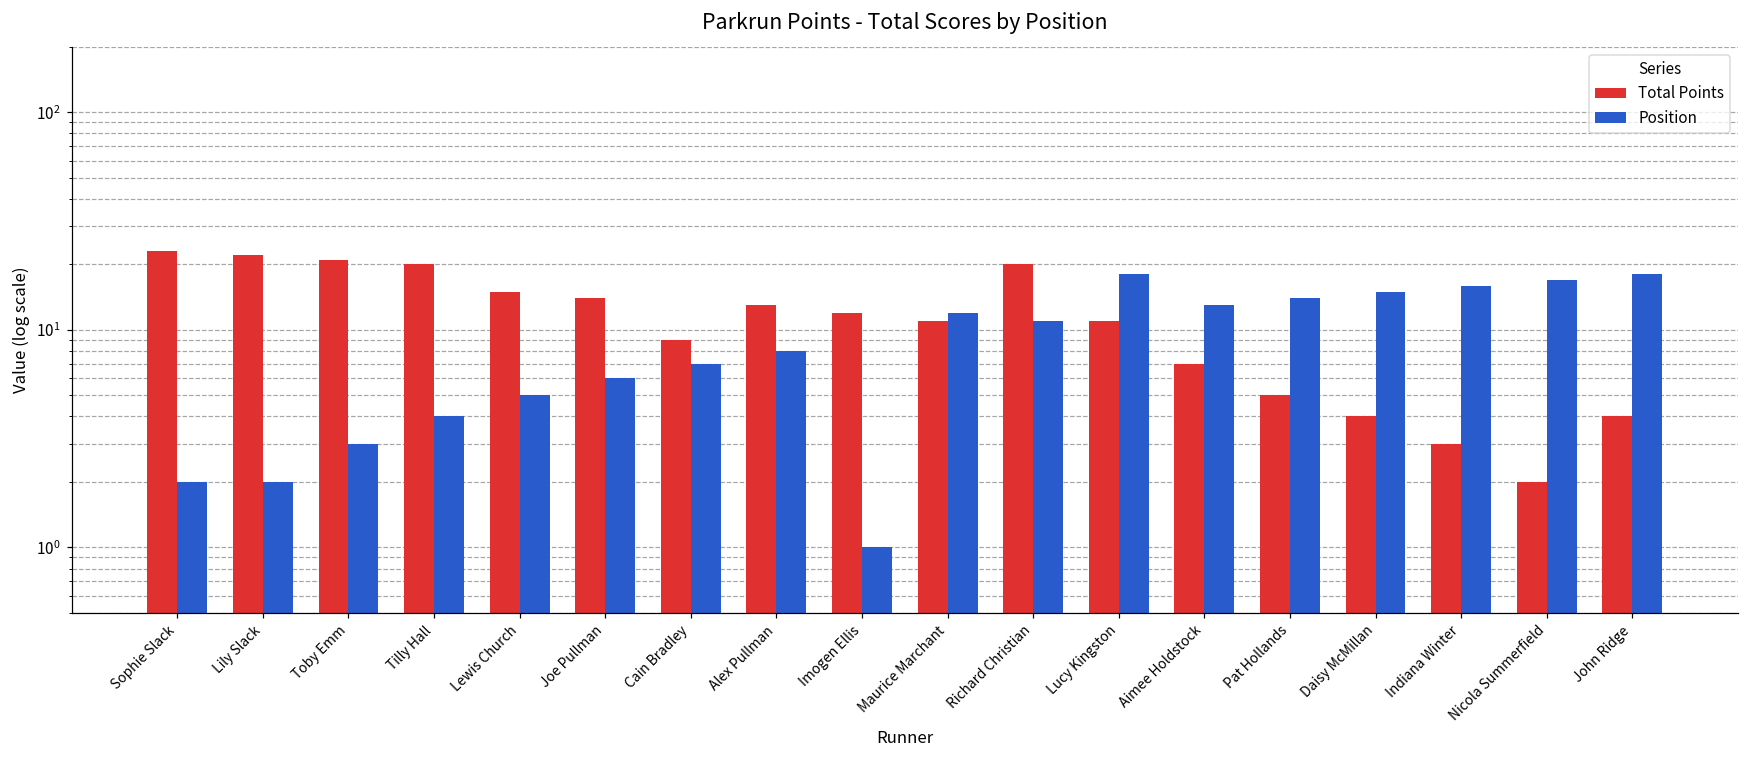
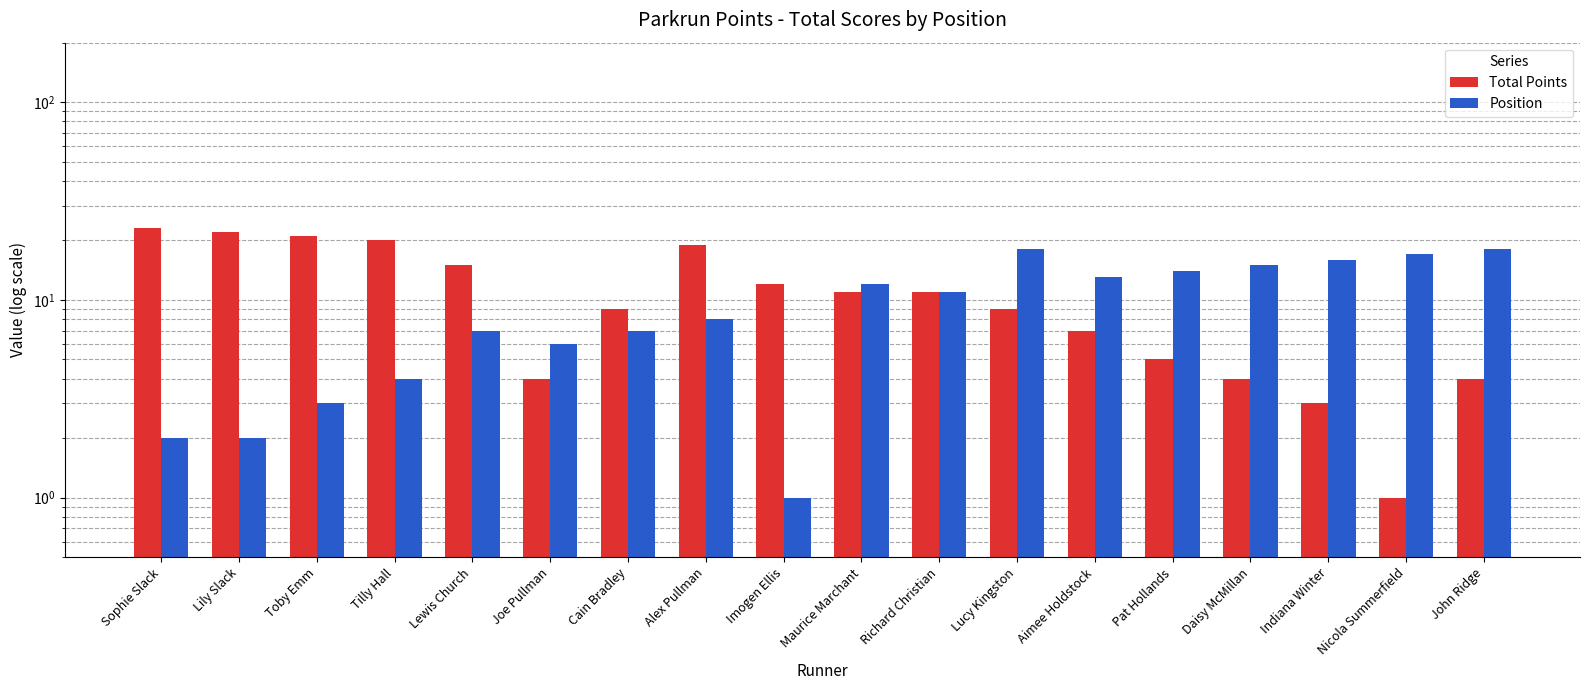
  {
    "Total Points": {
      "Sophie Slack": 23,
      "Lily Slack": 22,
      "Toby Emm": 21,
      "Tilly Hall": 20,
      "Lewis Church": 15,
-     "Joe Pullman": 14,
+     "Joe Pullman": 4,
      "Cain Bradley": 9,
-     "Alex Pullman": 13,
+     "Alex Pullman": 19,
      "Imogen Ellis": 12,
      "Maurice Marchant": 11,
-     "Richard Christian": 20,
-     "Lucy Kingston": 11,
+     "Richard Christian": 11,
+     "Lucy Kingston": 9,
      "Aimee Holdstock": 7,
      "Pat Hollands": 5,
      "Daisy McMillan": 4,
      "Indiana Winter": 3,
-     "Nicola Summerfield": 2,
+     "Nicola Summerfield": 1,
      "John Ridge": 4
    },
    "Position": {
      "Sophie Slack": 2,
      "Lily Slack": 2,
      "Toby Emm": 3,
      "Tilly Hall": 4,
-     "Lewis Church": 5,
+     "Lewis Church": 7,
      "Joe Pullman": 6,
      "Cain Bradley": 7,
      "Alex Pullman": 8,
      "Imogen Ellis": 1,
      "Maurice Marchant": 12,
      "Richard Christian": 11,
      "Lucy Kingston": 18,
      "Aimee Holdstock": 13,
      "Pat Hollands": 14,
      "Daisy McMillan": 15,
      "Indiana Winter": 16,
      "Nicola Summerfield": 17,
      "John Ridge": 18
    }
  }
